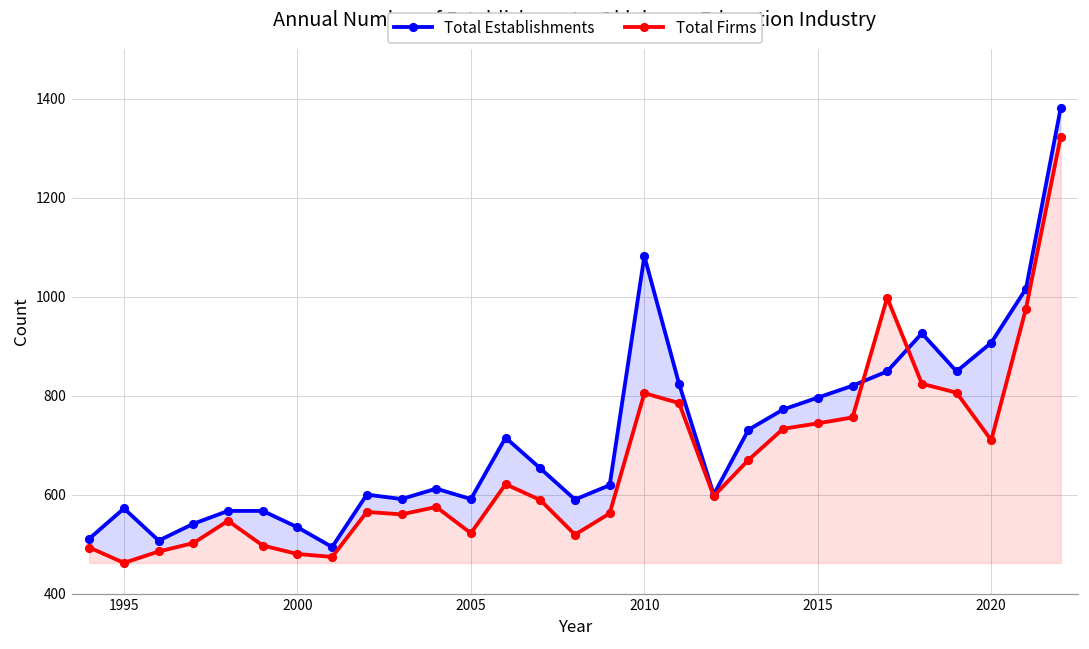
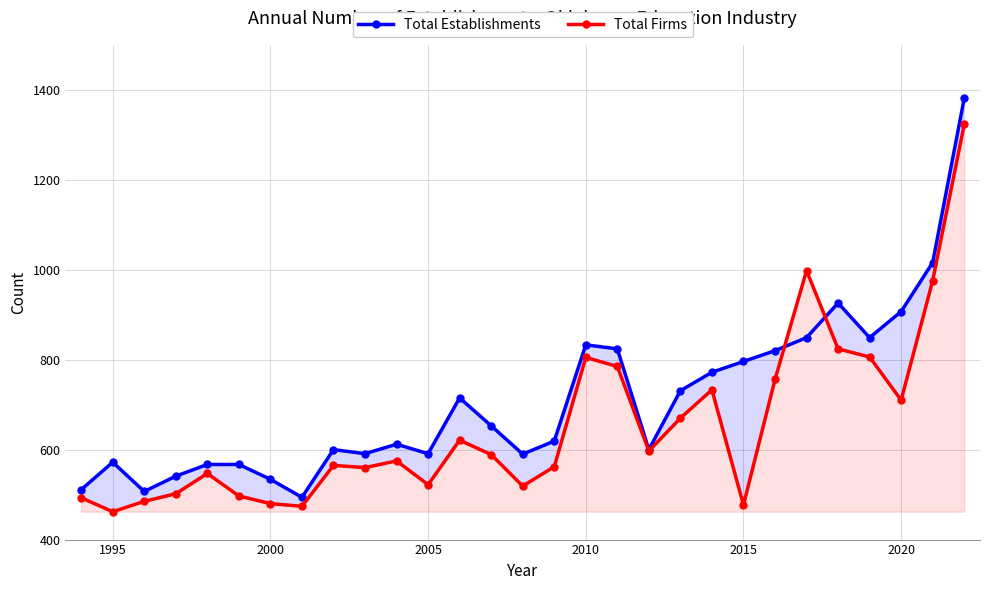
  {
    "Total Establishments": {
      "1995": 570,
      "2000": 530,
      "2005": 590,
-     "2010": 1080,
+     "2010": 830,
      "2015": 800,
      "2020": 910
    },
    "Total Firms": {
      "1995": 460,
      "2000": 480,
      "2005": 520,
      "2010": 810,
-     "2015": 740,
+     "2015": 480,
      "2020": 710
    }
  }
